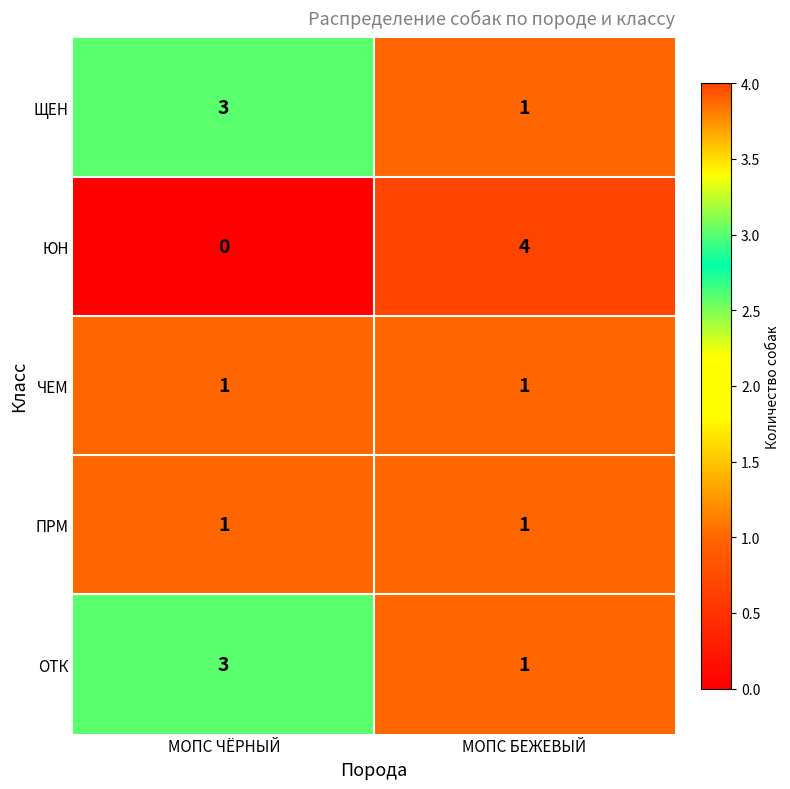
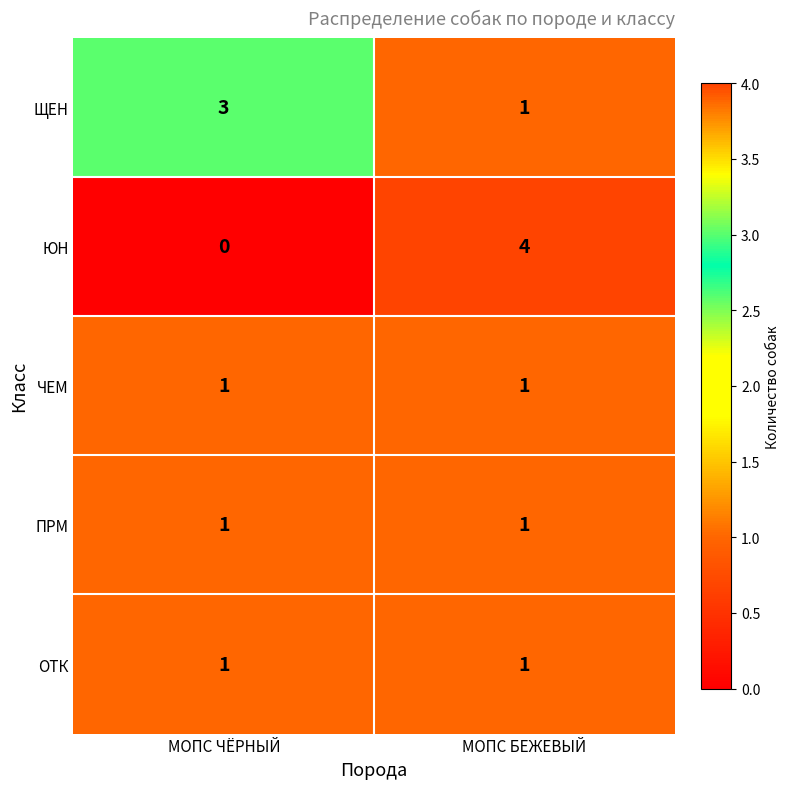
  {
    "ЩЕН": {
      "МОПС ЧЁРНЫЙ": 3,
      "МОПС БЕЖЕВЫЙ": 1
    },
    "ЮН": {
      "МОПС ЧЁРНЫЙ": 0,
      "МОПС БЕЖЕВЫЙ": 4
    },
    "ЧЕМ": {
      "МОПС ЧЁРНЫЙ": 1,
      "МОПС БЕЖЕВЫЙ": 1
    },
    "ПРМ": {
      "МОПС ЧЁРНЫЙ": 1,
      "МОПС БЕЖЕВЫЙ": 1
    },
    "ОТК": {
-     "МОПС ЧЁРНЫЙ": 3,
+     "МОПС ЧЁРНЫЙ": 1,
      "МОПС БЕЖЕВЫЙ": 1
    }
  }
